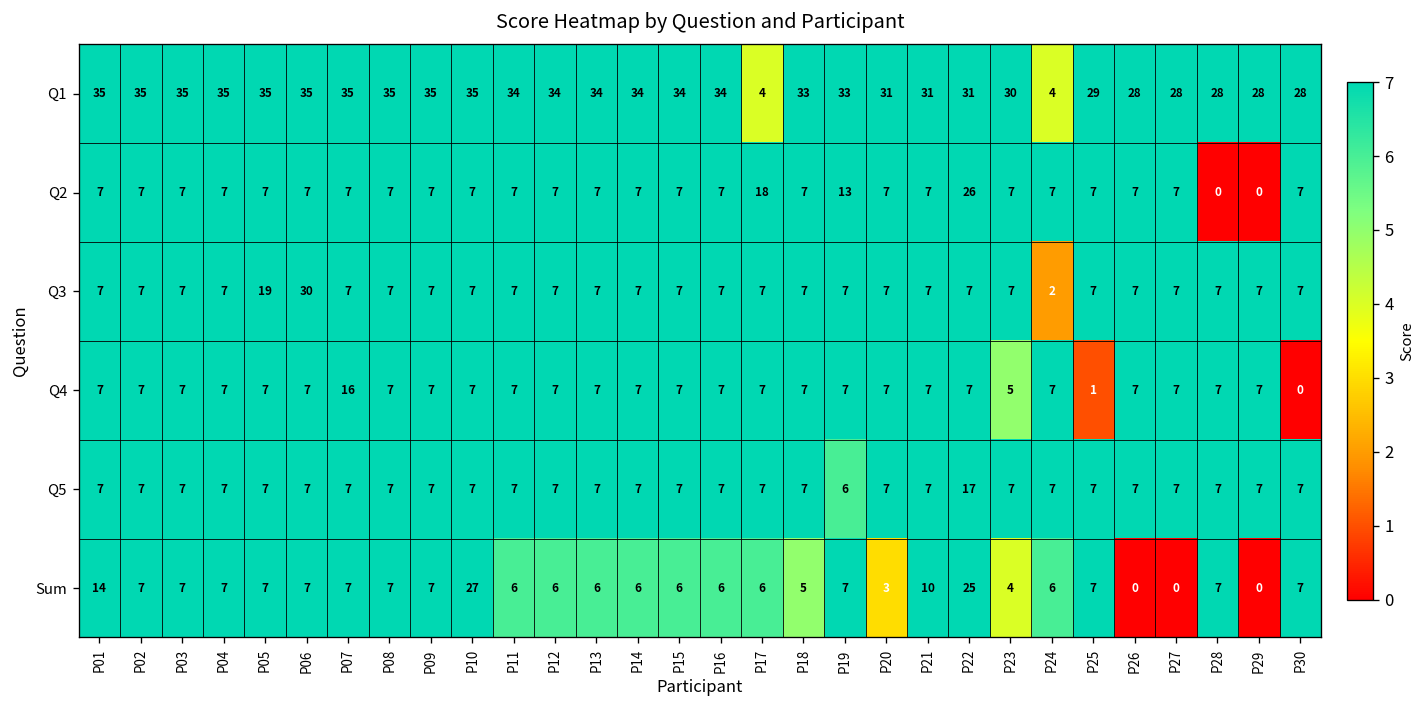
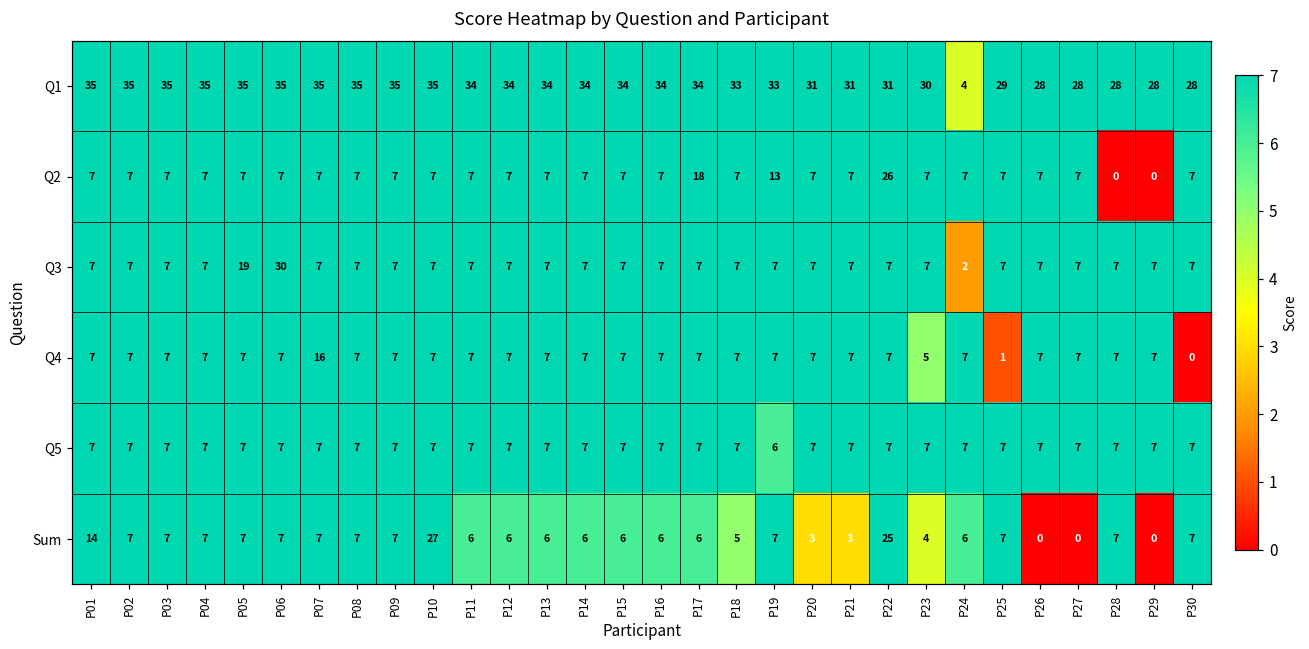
  {
    "Q1": {
      "P01": 35,
      "P02": 35,
      "P03": 35,
      "P04": 35,
      "P05": 35,
      "P06": 35,
      "P07": 35,
      "P08": 35,
      "P09": 35,
      "P10": 35,
      "P11": 34,
      "P12": 34,
      "P13": 34,
      "P14": 34,
      "P15": 34,
      "P16": 34,
-     "P17": 4,
+     "P17": 34,
      "P18": 33,
      "P19": 33,
      "P20": 31,
      "P21": 31,
      "P22": 31,
      "P23": 30,
      "P24": 4,
      "P25": 29,
      "P26": 28,
      "P27": 28,
      "P28": 28,
      "P29": 28,
      "P30": 28
    },
    "Q2": {
      "P01": 7,
      "P02": 7,
      "P03": 7,
      "P04": 7,
      "P05": 7,
      "P06": 7,
      "P07": 7,
      "P08": 7,
      "P09": 7,
      "P10": 7,
      "P11": 7,
      "P12": 7,
      "P13": 7,
      "P14": 7,
      "P15": 7,
      "P16": 7,
      "P17": 18,
      "P18": 7,
      "P19": 13,
      "P20": 7,
      "P21": 7,
      "P22": 26,
      "P23": 7,
      "P24": 7,
      "P25": 7,
      "P26": 7,
      "P27": 7,
      "P28": 0,
      "P29": 0,
      "P30": 7
    },
    "Q3": {
      "P01": 7,
      "P02": 7,
      "P03": 7,
      "P04": 7,
      "P05": 19,
      "P06": 30,
      "P07": 7,
      "P08": 7,
      "P09": 7,
      "P10": 7,
      "P11": 7,
      "P12": 7,
      "P13": 7,
      "P14": 7,
      "P15": 7,
      "P16": 7,
      "P17": 7,
      "P18": 7,
      "P19": 7,
      "P20": 7,
      "P21": 7,
      "P22": 7,
      "P23": 7,
      "P24": 2,
      "P25": 7,
      "P26": 7,
      "P27": 7,
      "P28": 7,
      "P29": 7,
      "P30": 7
    },
    "Q4": {
      "P01": 7,
      "P02": 7,
      "P03": 7,
      "P04": 7,
      "P05": 7,
      "P06": 7,
      "P07": 16,
      "P08": 7,
      "P09": 7,
      "P10": 7,
      "P11": 7,
      "P12": 7,
      "P13": 7,
      "P14": 7,
      "P15": 7,
      "P16": 7,
      "P17": 7,
      "P18": 7,
      "P19": 7,
      "P20": 7,
      "P21": 7,
      "P22": 7,
      "P23": 5,
      "P24": 7,
      "P25": 1,
      "P26": 7,
      "P27": 7,
      "P28": 7,
      "P29": 7,
      "P30": 0
    },
    "Q5": {
      "P01": 7,
      "P02": 7,
      "P03": 7,
      "P04": 7,
      "P05": 7,
      "P06": 7,
      "P07": 7,
      "P08": 7,
      "P09": 7,
      "P10": 7,
      "P11": 7,
      "P12": 7,
      "P13": 7,
      "P14": 7,
      "P15": 7,
      "P16": 7,
      "P17": 7,
      "P18": 7,
      "P19": 6,
      "P20": 7,
      "P21": 7,
-     "P22": 17,
+     "P22": 7,
      "P23": 7,
      "P24": 7,
      "P25": 7,
      "P26": 7,
      "P27": 7,
      "P28": 7,
      "P29": 7,
      "P30": 7
    },
    "Sum": {
      "P01": 14,
      "P02": 7,
      "P03": 7,
      "P04": 7,
      "P05": 7,
      "P06": 7,
      "P07": 7,
      "P08": 7,
      "P09": 7,
      "P10": 27,
      "P11": 6,
      "P12": 6,
      "P13": 6,
      "P14": 6,
      "P15": 6,
      "P16": 6,
      "P17": 6,
      "P18": 5,
      "P19": 7,
      "P20": 3,
-     "P21": 10,
+     "P21": 3,
      "P22": 25,
      "P23": 4,
      "P24": 6,
      "P25": 7,
      "P26": 0,
      "P27": 0,
      "P28": 7,
      "P29": 0,
      "P30": 7
    }
  }
